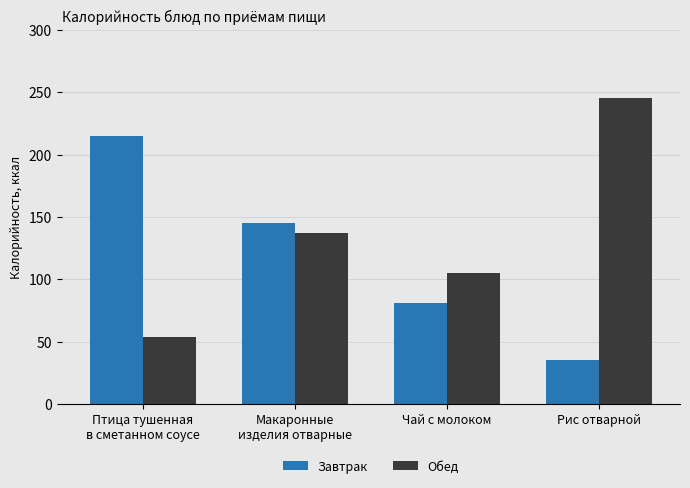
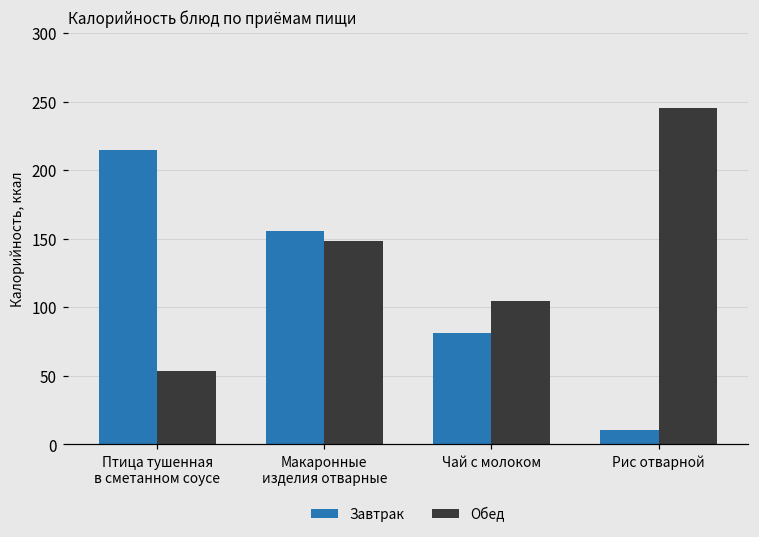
  {
    "Завтрак": {
      "Птица тушенная в сметанном соусе": 215,
-     "Макаронные изделия отварные": 145,
+     "Макаронные изделия отварные": 155,
      "Чай с молоком": 81,
-     "Рис отварной": 35
+     "Рис отварной": 11
    },
    "Обед": {
      "Птица тушенная в сметанном соусе": 53,
-     "Макаронные изделия отварные": 137,
+     "Макаронные изделия отварные": 148,
      "Чай с молоком": 105,
      "Рис отварной": 246
    }
  }
